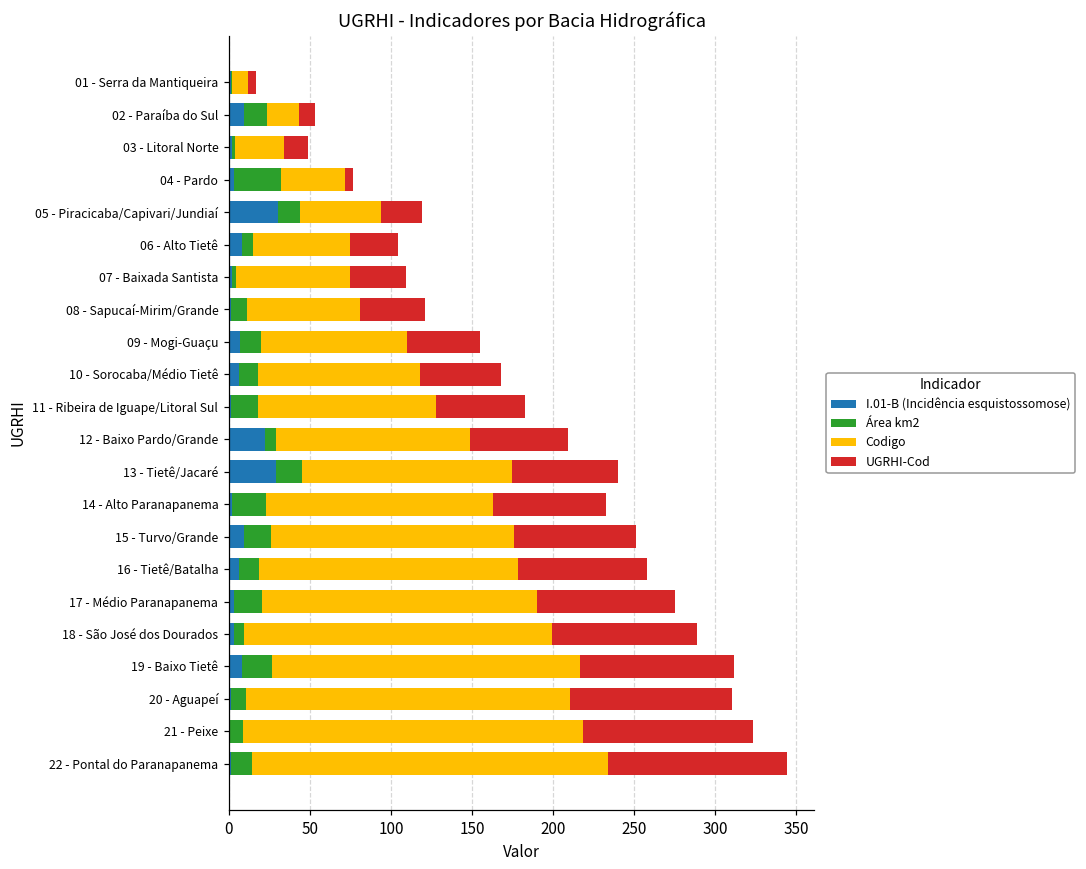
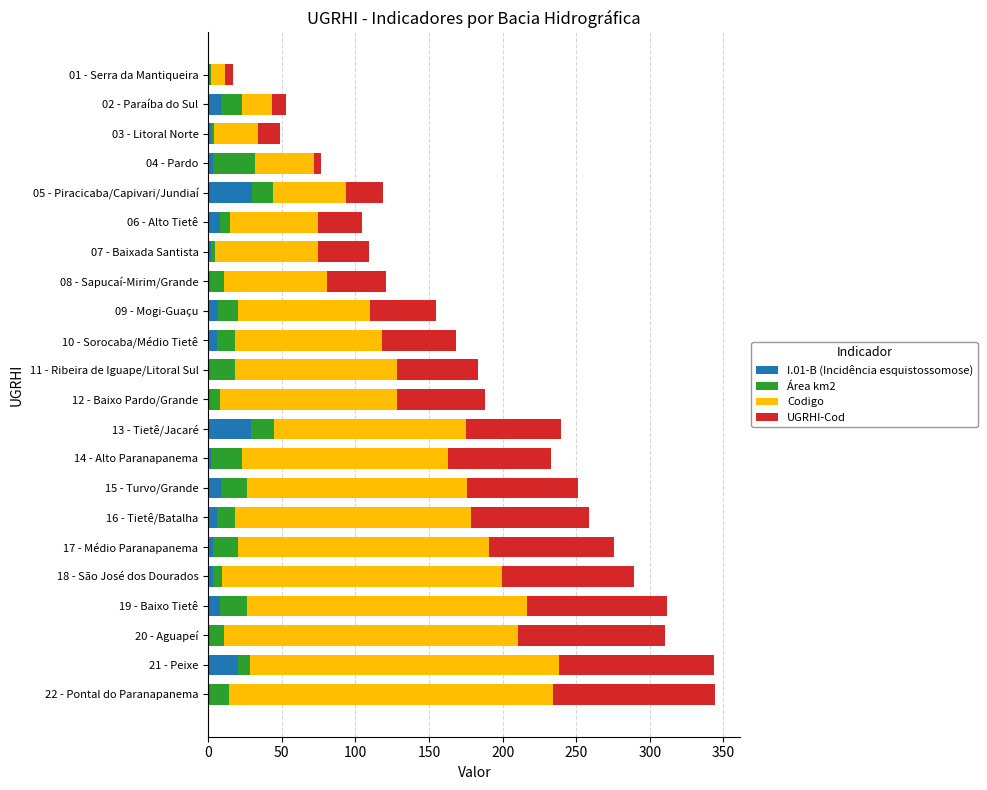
  {
    "I.01-B (Incidência esquistossomose)": {
      "02 - Paraíba do Sul": 9,
      "03 - Litoral Norte": 2,
      "04 - Pardo": 3,
      "05 - Piracicaba/Capivari/Jundiaí": 30,
      "06 - Alto Tietê": 8,
      "07 - Baixada Santista": 2,
      "09 - Mogi-Guaçu": 7,
      "10 - Sorocaba/Médio Tietê": 6,
-     "12 - Baixo Pardo/Grande": 22,
+     "12 - Baixo Pardo/Grande": 1,
      "13 - Tietê/Jacaré": 29,
      "14 - Alto Paranapanema": 2,
      "15 - Turvo/Grande": 9,
      "16 - Tietê/Batalha": 6,
      "17 - Médio Paranapanema": 3,
      "18 - São José dos Dourados": 3,
      "19 - Baixo Tietê": 8,
-     "21 - Peixe": 0
+     "21 - Peixe": 20
    },
    "Área km2": {
      "02 - Paraíba do Sul": 14,
      "03 - Litoral Norte": 2,
      "04 - Pardo": 29,
      "05 - Piracicaba/Capivari/Jundiaí": 14,
      "06 - Alto Tietê": 7,
      "07 - Baixada Santista": 2,
      "08 - Sapucaí-Mirim/Grande": 10,
      "09 - Mogi-Guaçu": 13,
      "10 - Sorocaba/Médio Tietê": 12,
      "11 - Ribeira de Iguape/Litoral Sul": 17,
      "12 - Baixo Pardo/Grande": 7,
      "13 - Tietê/Jacaré": 16,
      "14 - Alto Paranapanema": 21,
      "15 - Turvo/Grande": 17,
      "16 - Tietê/Batalha": 12,
      "17 - Médio Paranapanema": 17,
      "18 - São José dos Dourados": 6,
      "19 - Baixo Tietê": 19,
      "20 - Aguapeí": 10,
      "21 - Peixe": 8,
      "22 - Pontal do Paranapanema": 13
    },
    "Codigo": {
      "01 - Serra da Mantiqueira": 10,
      "02 - Paraíba do Sul": 20,
      "03 - Litoral Norte": 30,
      "04 - Pardo": 40,
      "05 - Piracicaba/Capivari/Jundiaí": 50,
      "06 - Alto Tietê": 60,
      "07 - Baixada Santista": 70,
      "08 - Sapucaí-Mirim/Grande": 70,
      "09 - Mogi-Guaçu": 90,
      "10 - Sorocaba/Médio Tietê": 100,
      "11 - Ribeira de Iguape/Litoral Sul": 110,
      "12 - Baixo Pardo/Grande": 120,
      "13 - Tietê/Jacaré": 130,
      "14 - Alto Paranapanema": 140,
      "15 - Turvo/Grande": 150,
      "16 - Tietê/Batalha": 160,
      "17 - Médio Paranapanema": 170,
      "18 - São José dos Dourados": 190,
      "19 - Baixo Tietê": 190,
      "20 - Aguapeí": 200,
      "21 - Peixe": 210,
      "22 - Pontal do Paranapanema": 220
    },
    "UGRHI-Cod": {
      "01 - Serra da Mantiqueira": 5,
      "02 - Paraíba do Sul": 10,
      "03 - Litoral Norte": 15,
      "04 - Pardo": 5,
      "05 - Piracicaba/Capivari/Jundiaí": 25,
      "06 - Alto Tietê": 30,
      "07 - Baixada Santista": 35,
      "08 - Sapucaí-Mirim/Grande": 40,
      "09 - Mogi-Guaçu": 45,
      "10 - Sorocaba/Médio Tietê": 50,
      "11 - Ribeira de Iguape/Litoral Sul": 55,
      "12 - Baixo Pardo/Grande": 60,
      "13 - Tietê/Jacaré": 65,
      "14 - Alto Paranapanema": 70,
      "15 - Turvo/Grande": 75,
      "16 - Tietê/Batalha": 80,
      "17 - Médio Paranapanema": 85,
      "18 - São José dos Dourados": 90,
      "19 - Baixo Tietê": 95,
      "20 - Aguapeí": 100,
      "21 - Peixe": 105,
      "22 - Pontal do Paranapanema": 110
    }
  }
